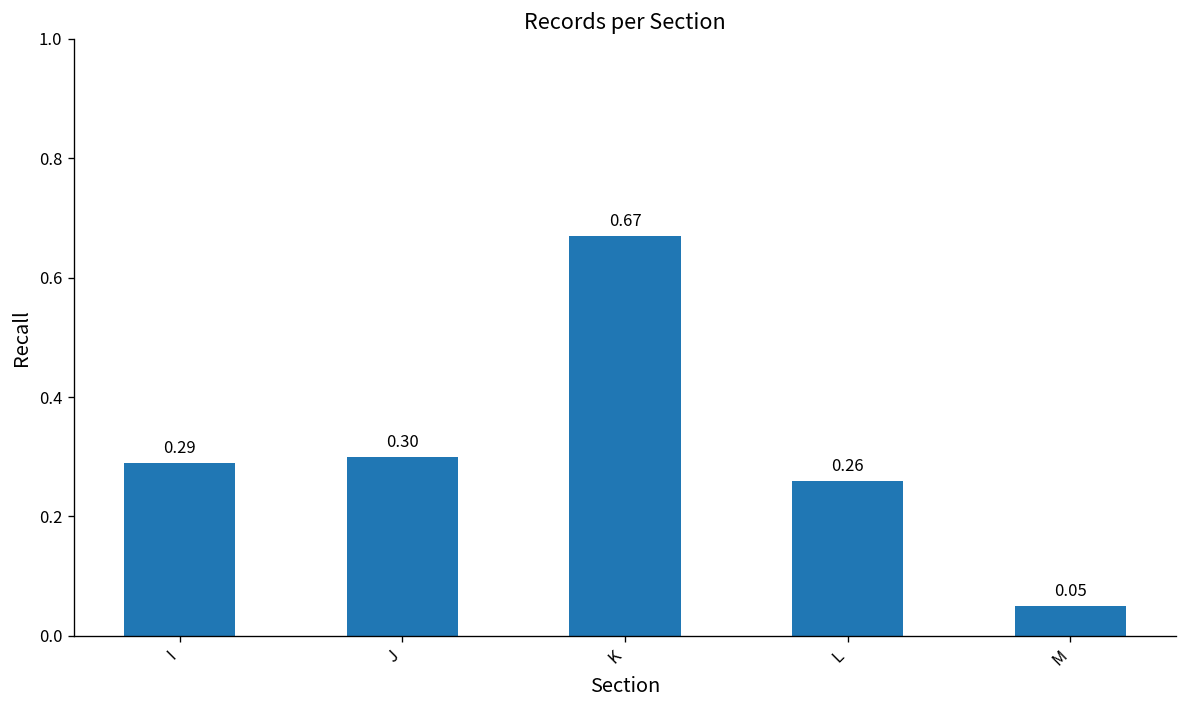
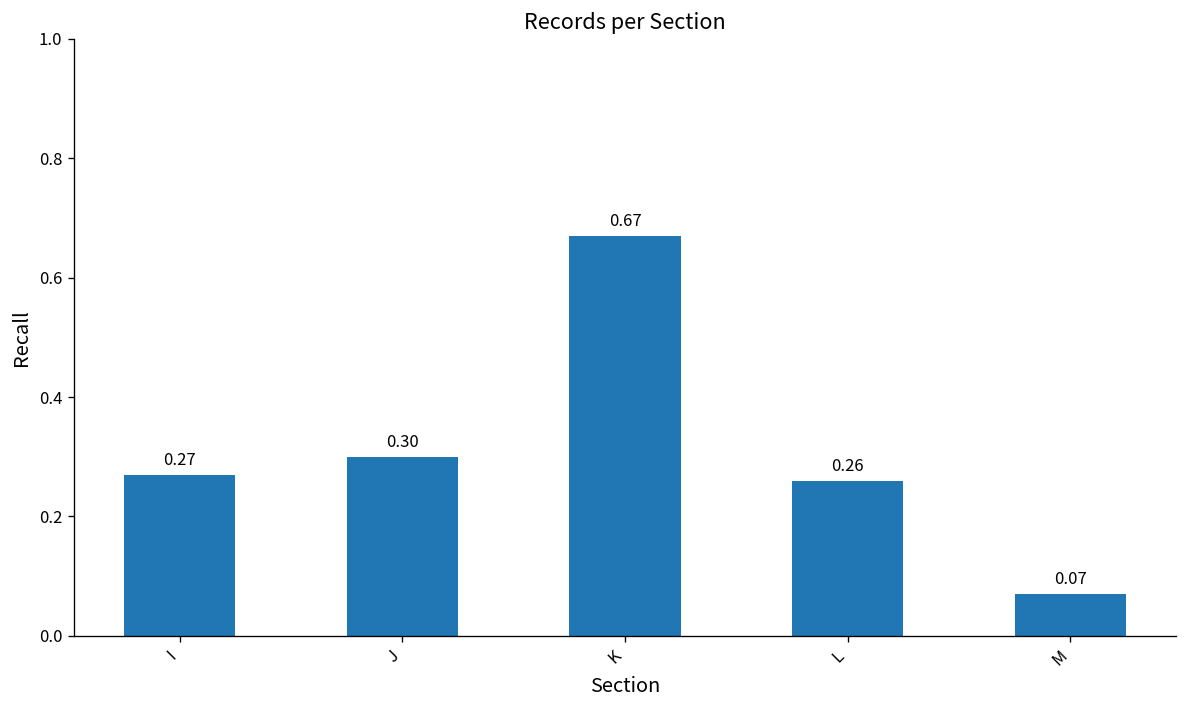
  {
-   "I": 0.29,
+   "I": 0.27,
    "J": 0.30,
    "K": 0.67,
    "L": 0.26,
-   "M": 0.05
+   "M": 0.07
  }
